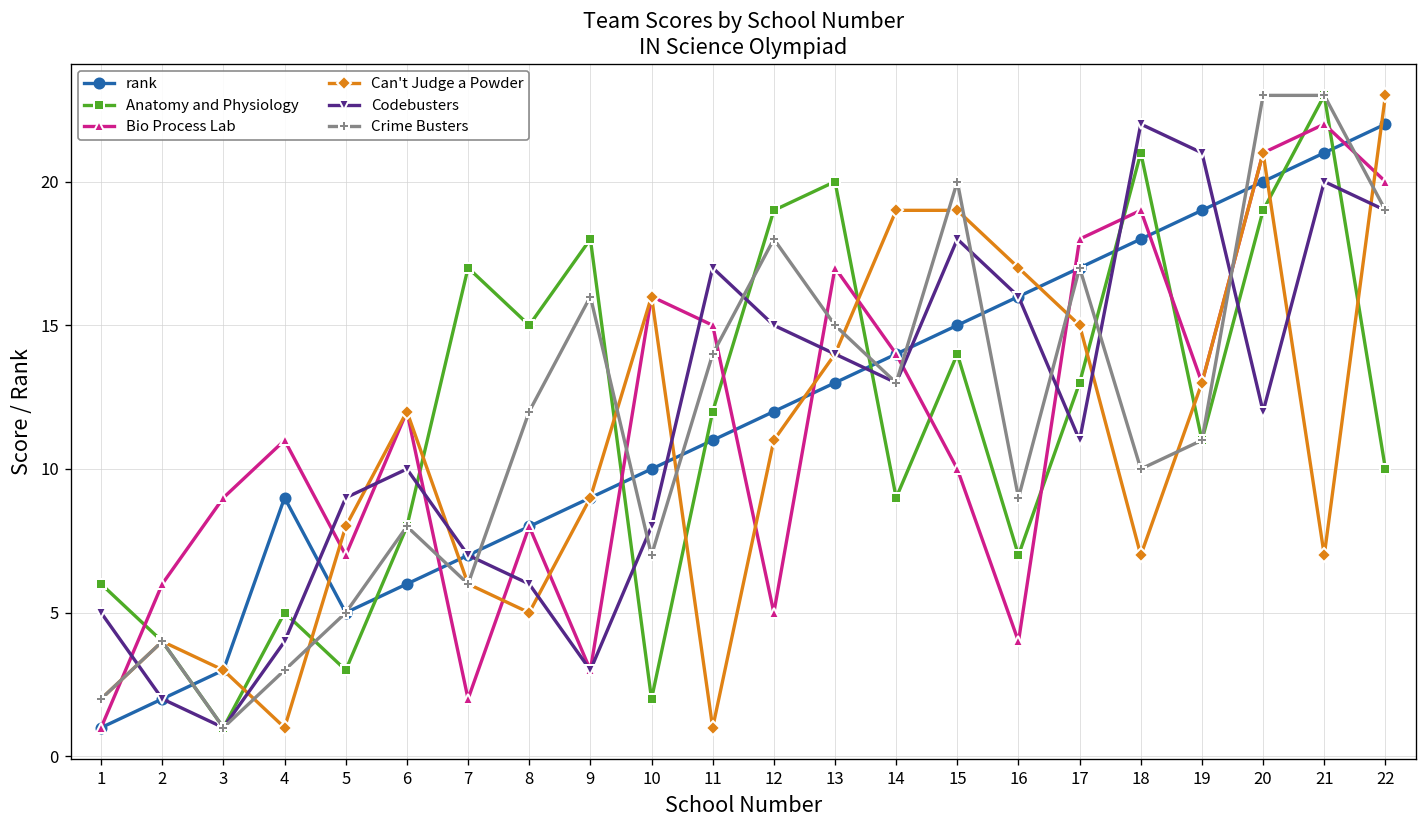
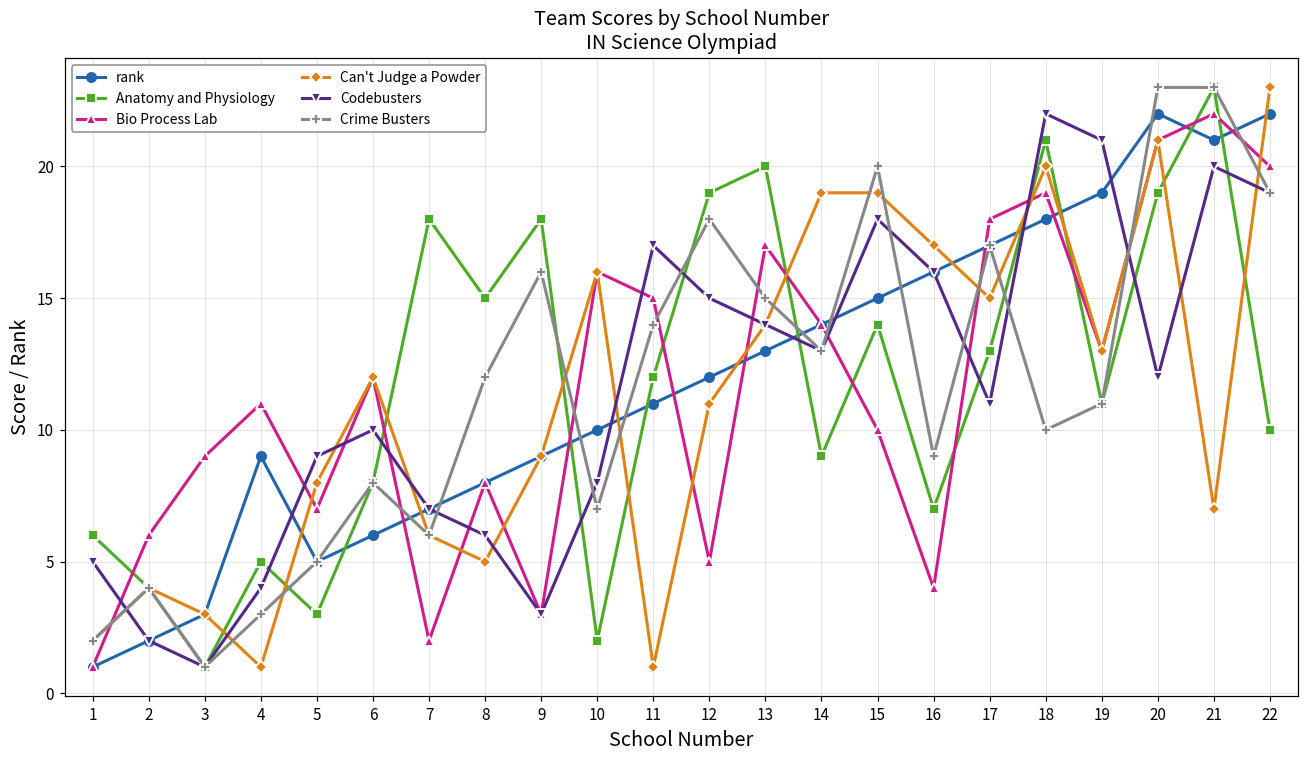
  {
    "rank": {
      "4": 9,
      "6": 6,
      "10": 10,
      "11": 11,
      "12": 12,
      "13": 13,
      "15": 15,
      "18": 18,
      "19": 19,
-     "20": 20,
+     "20": 22,
      "21": 21,
      "22": 22
    },
    "Anatomy and Physiology": {
      "1": 6,
      "4": 5,
      "5": 3,
-     "7": 17,
+     "7": 18,
      "8": 15,
      "9": 18,
      "10": 2,
      "11": 12,
      "12": 19,
      "13": 20,
      "14": 9,
      "15": 14,
      "16": 7,
      "17": 13,
      "18": 21,
      "20": 19,
      "22": 10
    },
    "Bio Process Lab": {
      "2": 6,
      "3": 9,
      "4": 11,
      "5": 7,
      "7": 2,
      "11": 15,
      "12": 5,
      "13": 17,
      "15": 10,
      "16": 4,
      "17": 18,
      "18": 19,
      "21": 22,
      "22": 20
    },
    "Can't Judge a Powder": {
      "4": 1,
      "5": 8,
      "8": 5,
      "11": 1,
      "12": 11,
      "14": 19,
      "15": 19,
      "16": 17,
      "17": 15,
-     "18": 7,
+     "18": 20,
      "21": 7,
      "22": 23
    },
    "Codebusters": {
      "1": 5,
      "4": 4,
      "5": 9,
      "6": 10,
      "8": 6,
      "10": 8,
      "11": 17,
      "12": 15,
      "15": 18,
      "17": 11,
      "18": 22,
      "19": 21,
      "20": 12,
      "21": 20
    },
    "Crime Busters": {
      "4": 3,
      "8": 12,
      "9": 16,
      "10": 7,
      "11": 14,
      "12": 18,
      "13": 15,
      "15": 20,
      "16": 9,
      "18": 10,
      "20": 23
    }
  }
